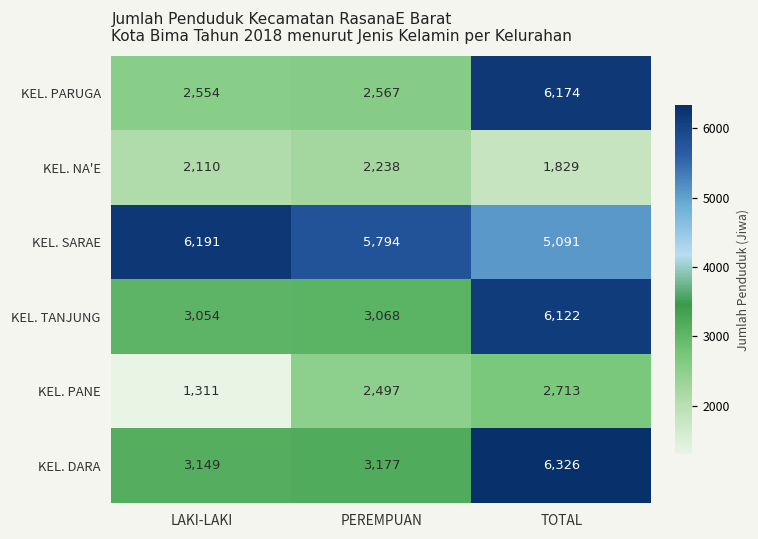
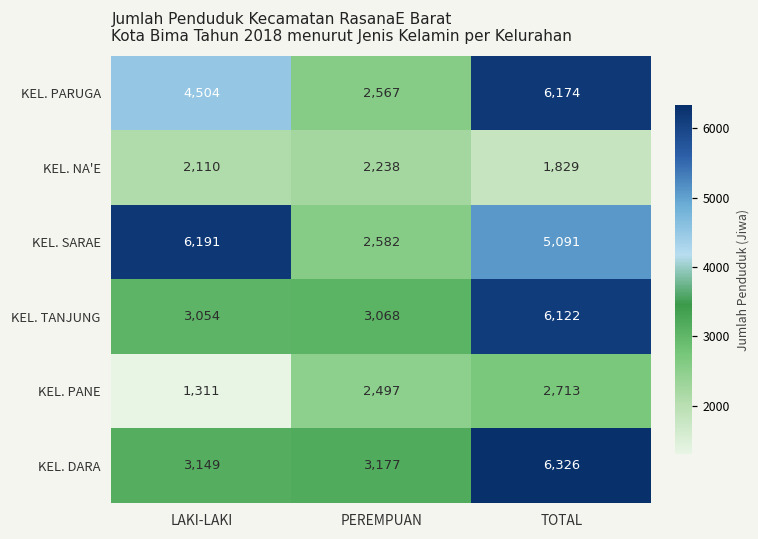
  {
    "KEL. PARUGA": {
-     "LAKI-LAKI": "2,554",
+     "LAKI-LAKI": "4,504",
      "PEREMPUAN": "2,567",
      "TOTAL": "6,174"
    },
    "KEL. NA'E": {
      "LAKI-LAKI": "2,110",
      "PEREMPUAN": "2,238",
      "TOTAL": "1,829"
    },
    "KEL. SARAE": {
      "LAKI-LAKI": "6,191",
-     "PEREMPUAN": "5,794",
+     "PEREMPUAN": "2,582",
      "TOTAL": "5,091"
    },
    "KEL. TANJUNG": {
      "LAKI-LAKI": "3,054",
      "PEREMPUAN": "3,068",
      "TOTAL": "6,122"
    },
    "KEL. PANE": {
      "LAKI-LAKI": "1,311",
      "PEREMPUAN": "2,497",
      "TOTAL": "2,713"
    },
    "KEL. DARA": {
      "LAKI-LAKI": "3,149",
      "PEREMPUAN": "3,177",
      "TOTAL": "6,326"
    }
  }
